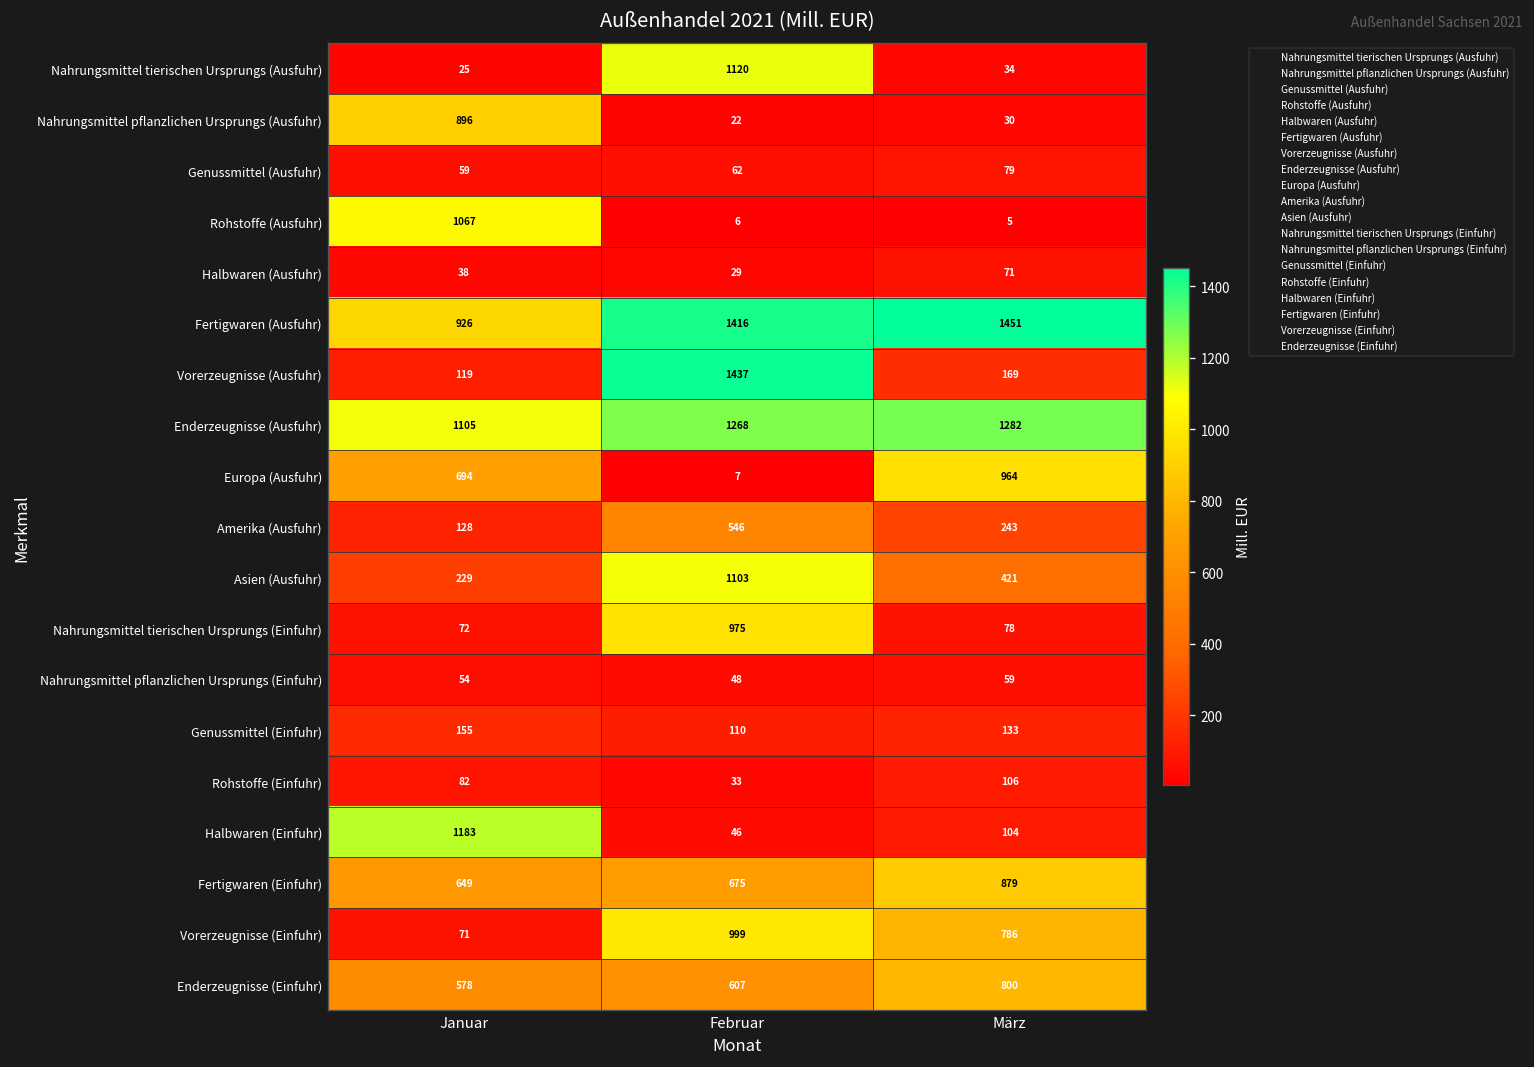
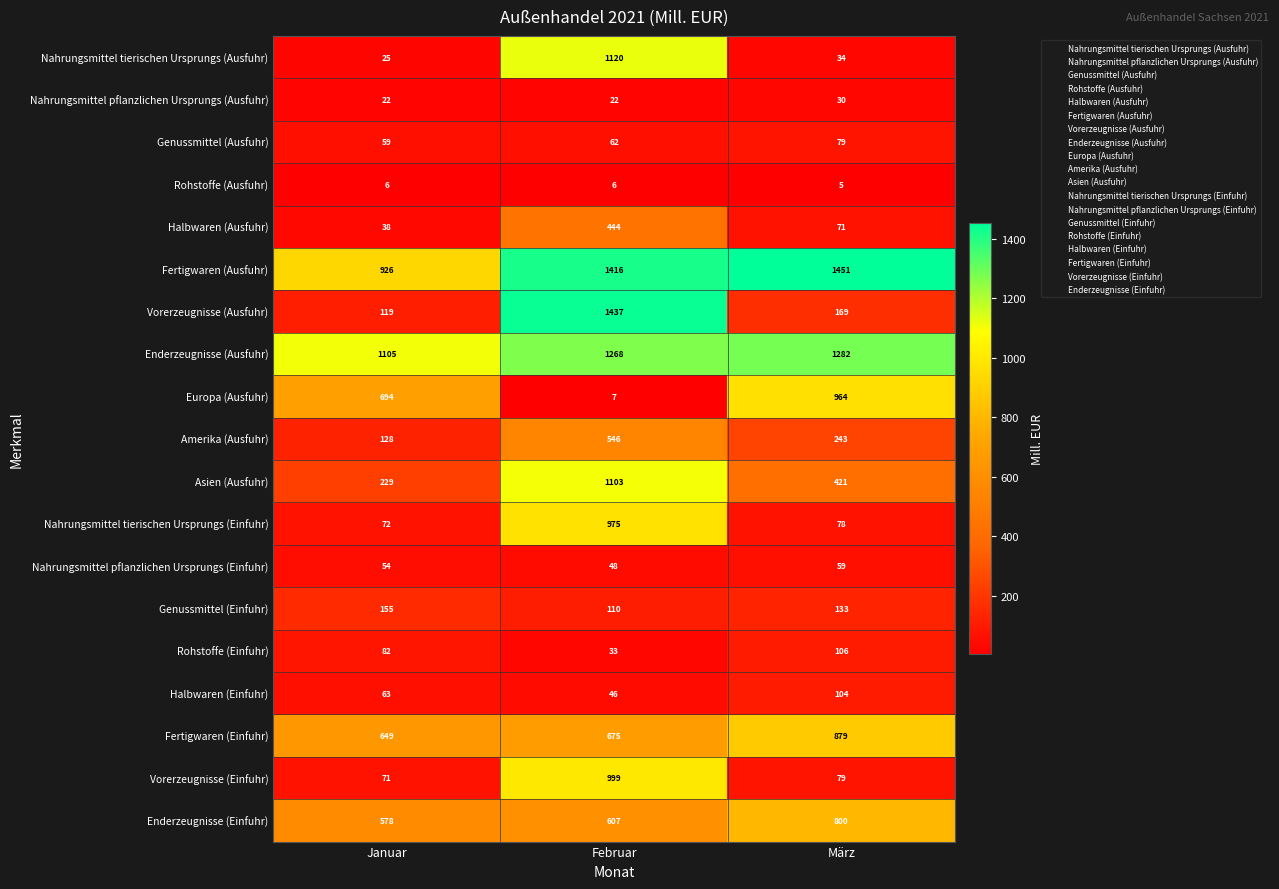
  {
    "Nahrungsmittel tierischen Ursprungs (Ausfuhr)": {
      "Januar": 25,
      "Februar": 1120,
      "März": 34
    },
    "Nahrungsmittel pflanzlichen Ursprungs (Ausfuhr)": {
-     "Januar": 896,
+     "Januar": 22,
      "Februar": 22,
      "März": 30
    },
    "Genussmittel (Ausfuhr)": {
      "Januar": 59,
      "Februar": 62,
      "März": 79
    },
    "Rohstoffe (Ausfuhr)": {
-     "Januar": 1067,
+     "Januar": 6,
      "Februar": 6,
      "März": 5
    },
    "Halbwaren (Ausfuhr)": {
      "Januar": 38,
-     "Februar": 29,
+     "Februar": 444,
      "März": 71
    },
    "Fertigwaren (Ausfuhr)": {
      "Januar": 926,
      "Februar": 1416,
      "März": 1451
    },
    "Vorerzeugnisse (Ausfuhr)": {
      "Januar": 119,
      "Februar": 1437,
      "März": 169
    },
    "Enderzeugnisse (Ausfuhr)": {
      "Januar": 1105,
      "Februar": 1268,
      "März": 1282
    },
    "Europa (Ausfuhr)": {
      "Januar": 694,
      "Februar": 7,
      "März": 964
    },
    "Amerika (Ausfuhr)": {
      "Januar": 128,
      "Februar": 546,
      "März": 243
    },
    "Asien (Ausfuhr)": {
      "Januar": 229,
      "Februar": 1103,
      "März": 421
    },
    "Nahrungsmittel tierischen Ursprungs (Einfuhr)": {
      "Januar": 72,
      "Februar": 975,
      "März": 78
    },
    "Nahrungsmittel pflanzlichen Ursprungs (Einfuhr)": {
      "Januar": 54,
      "Februar": 48,
      "März": 59
    },
    "Genussmittel (Einfuhr)": {
      "Januar": 155,
      "Februar": 110,
      "März": 133
    },
    "Rohstoffe (Einfuhr)": {
      "Januar": 82,
      "Februar": 33,
      "März": 106
    },
    "Halbwaren (Einfuhr)": {
-     "Januar": 1183,
+     "Januar": 63,
      "Februar": 46,
      "März": 104
    },
    "Fertigwaren (Einfuhr)": {
      "Januar": 649,
      "Februar": 675,
      "März": 879
    },
    "Vorerzeugnisse (Einfuhr)": {
      "Januar": 71,
      "Februar": 999,
-     "März": 786
+     "März": 79
    },
    "Enderzeugnisse (Einfuhr)": {
      "Januar": 578,
      "Februar": 607,
      "März": 800
    }
  }
